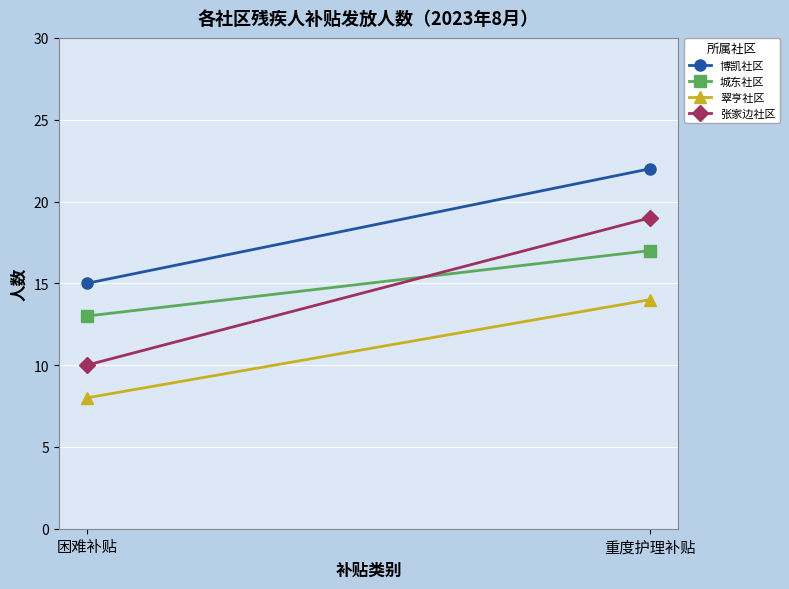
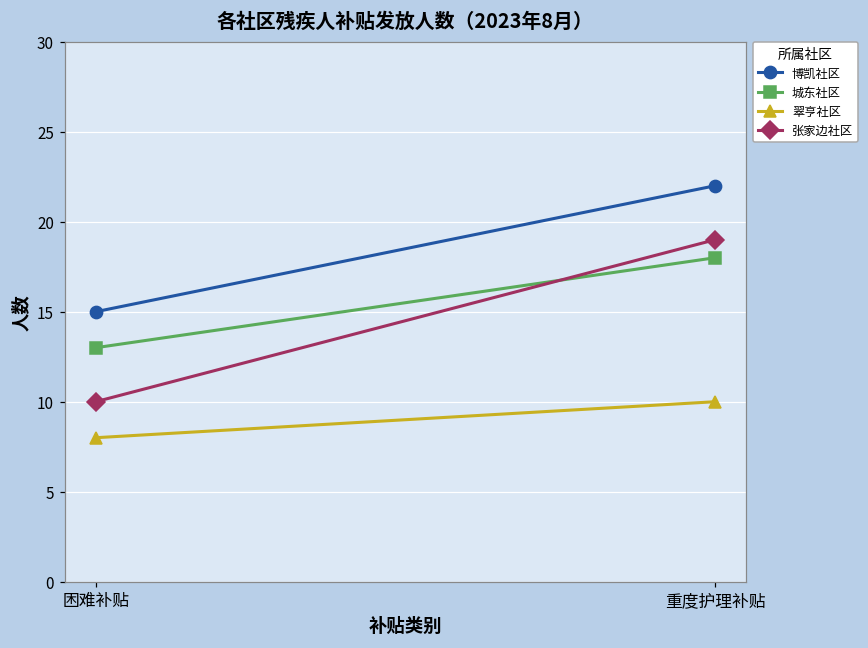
  {
    "博凯社区": {
      "困难补贴": 15,
      "重度护理补贴": 22
    },
    "城东社区": {
      "困难补贴": 13,
-     "重度护理补贴": 17
+     "重度护理补贴": 18
    },
    "翠亨社区": {
      "困难补贴": 8,
-     "重度护理补贴": 14
+     "重度护理补贴": 10
    },
    "张家边社区": {
      "困难补贴": 10,
      "重度护理补贴": 19
    }
  }
